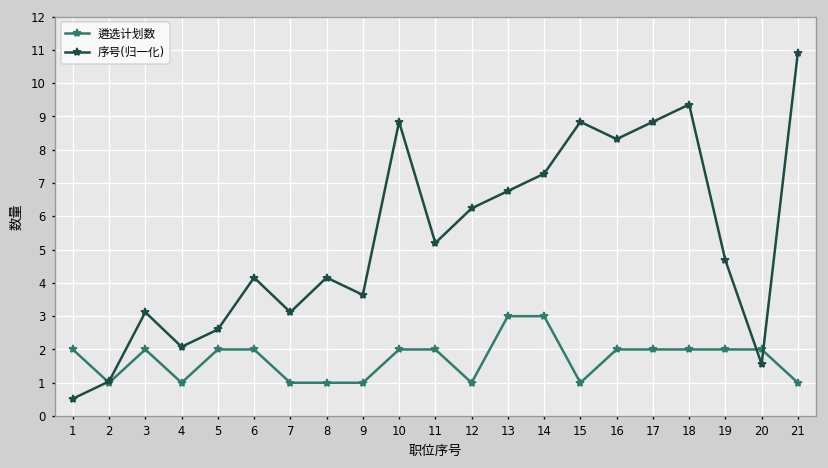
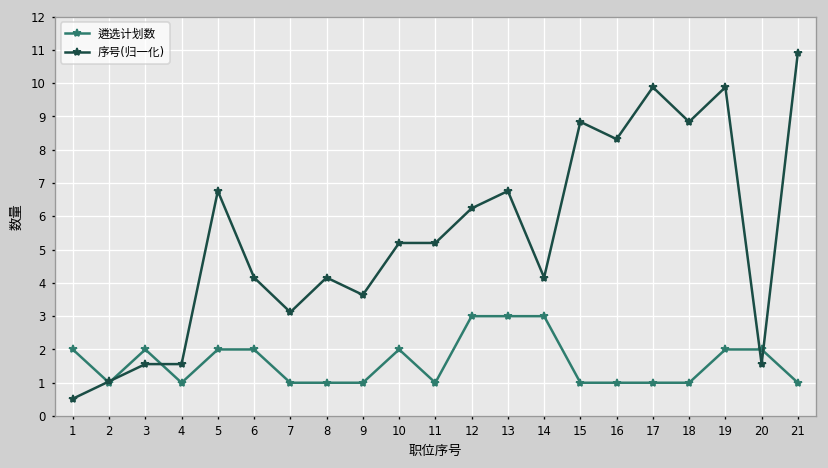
  {
    "遴选计划数": {
      "1": 2,
      "3": 2,
      "4": 1,
      "5": 2,
      "6": 2,
      "7": 1,
      "8": 1,
      "9": 1,
      "10": 2,
-     "11": 2,
-     "12": 1,
+     "11": 1,
+     "12": 3,
      "13": 3,
      "14": 3,
      "15": 1,
-     "16": 2,
-     "17": 2,
-     "18": 2,
+     "16": 1,
+     "17": 1,
+     "18": 1,
      "19": 2,
      "20": 2,
      "21": 1
    },
    "序号(归一化)": {
      "1": 0.5,
-     "3": 3.1,
-     "4": 2.1,
-     "5": 2.6,
+     "3": 1.6,
+     "4": 1.6,
+     "5": 6.8,
      "6": 4.2,
      "7": 3.1,
      "8": 4.2,
      "9": 3.6,
-     "10": 8.8,
+     "10": 5.2,
      "11": 5.2,
      "12": 6.2,
      "13": 6.8,
-     "14": 7.3,
+     "14": 4.2,
      "15": 8.8,
      "16": 8.3,
-     "17": 8.8,
-     "18": 9.4,
-     "19": 4.7,
+     "17": 9.9,
+     "18": 8.8,
+     "19": 9.9,
      "20": 1.6,
      "21": 10.9
    }
  }
